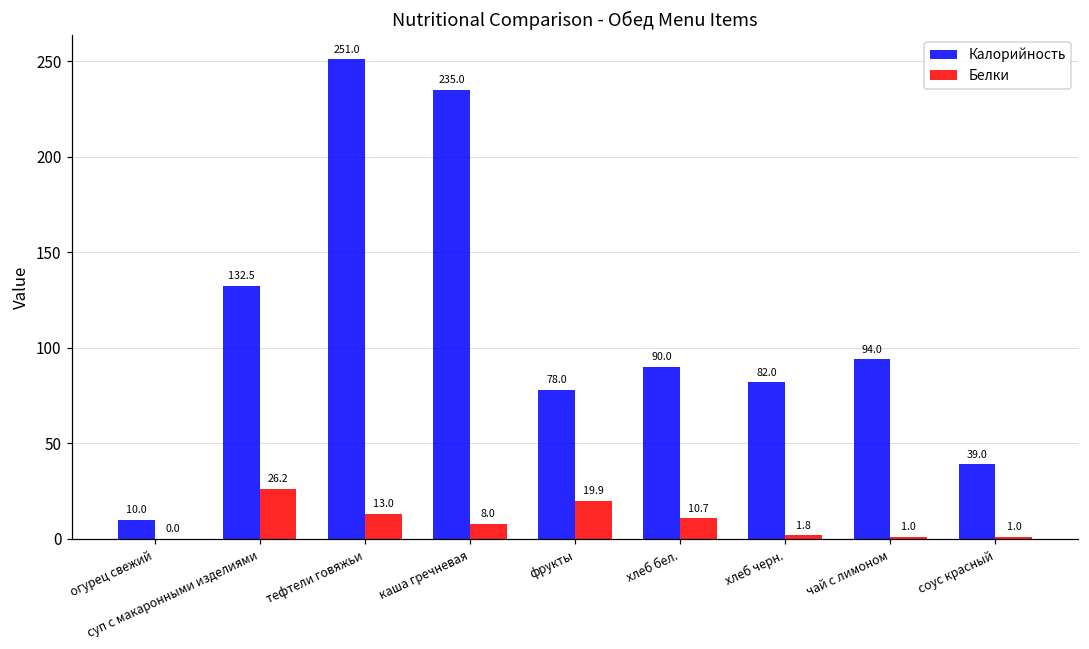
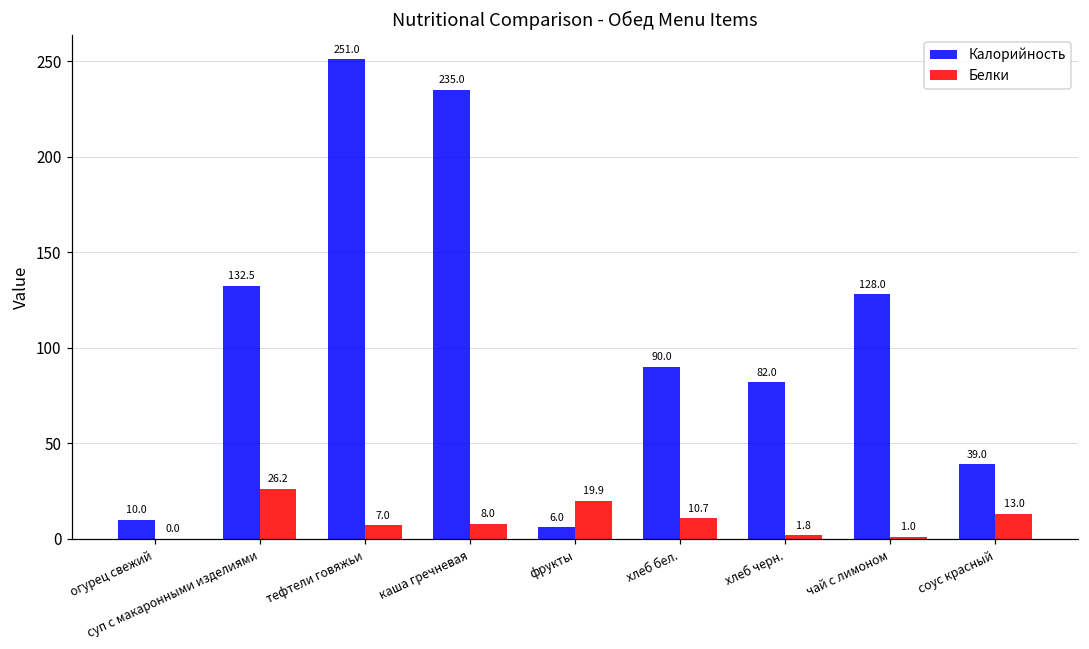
  {
    "Калорийность": {
      "огурец свежий": 10.0,
      "суп с макаронными изделиями": 132.5,
      "тефтели говяжьи": 251.0,
      "каша гречневая": 235.0,
-     "фрукты": 78.0,
+     "фрукты": 6.0,
      "хлеб бел.": 90.0,
      "хлеб черн.": 82.0,
-     "чай с лимоном": 94.0,
+     "чай с лимоном": 128.0,
      "соус красный": 39.0
    },
    "Белки": {
      "огурец свежий": 0.0,
      "суп с макаронными изделиями": 26.2,
-     "тефтели говяжьи": 13.0,
+     "тефтели говяжьи": 7.0,
      "каша гречневая": 8.0,
      "фрукты": 19.9,
      "хлеб бел.": 10.7,
      "хлеб черн.": 1.8,
      "чай с лимоном": 1.0,
-     "соус красный": 1.0
+     "соус красный": 13.0
    }
  }
